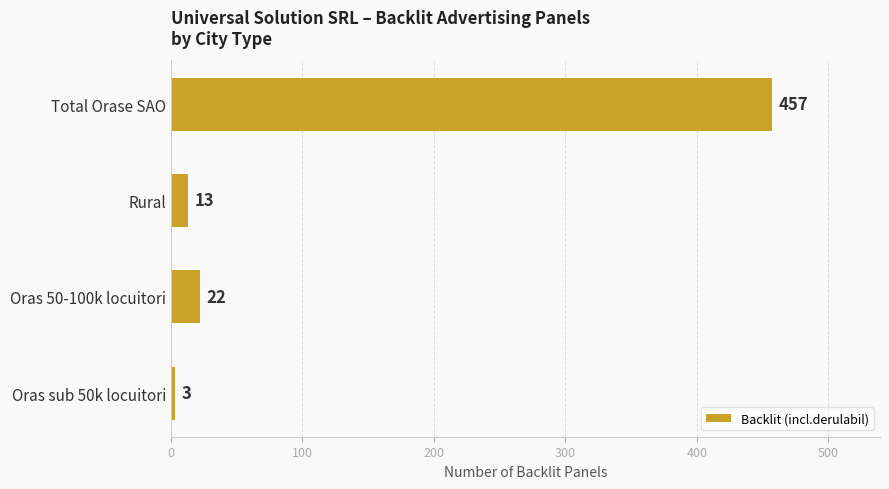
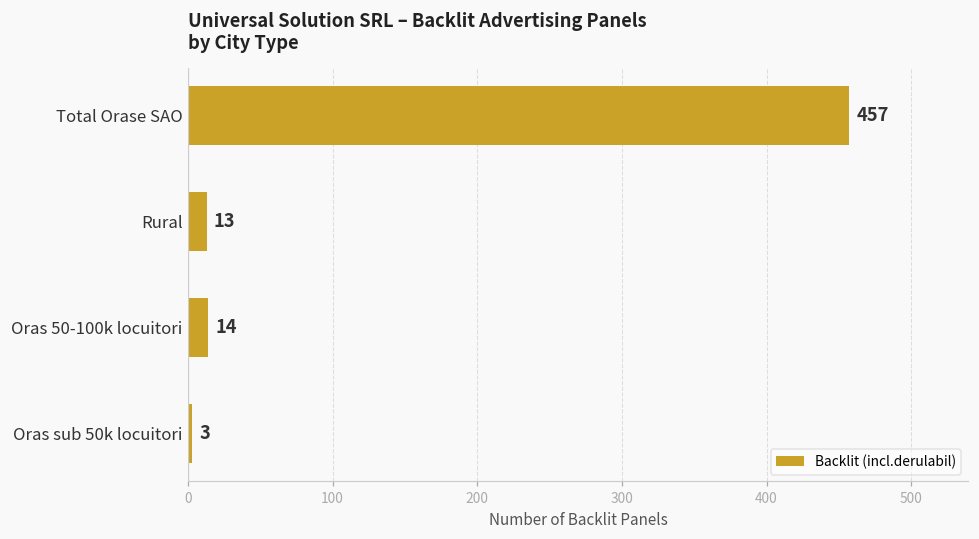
  {
    "Total Orase SAO": 457,
    "Rural": 13,
-   "Oras 50-100k locuitori": 22,
+   "Oras 50-100k locuitori": 14,
    "Oras sub 50k locuitori": 3
  }
